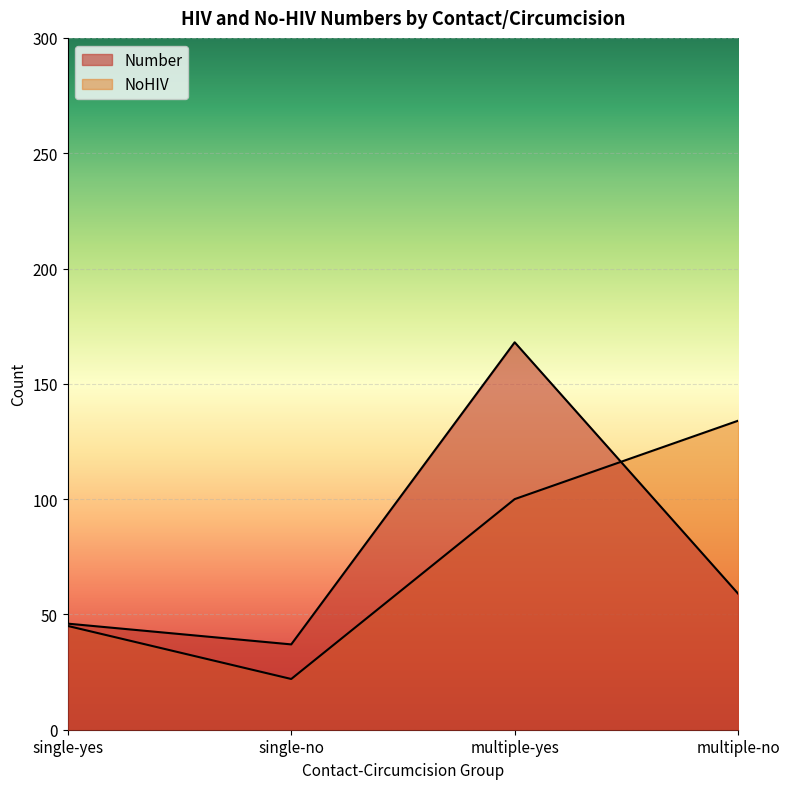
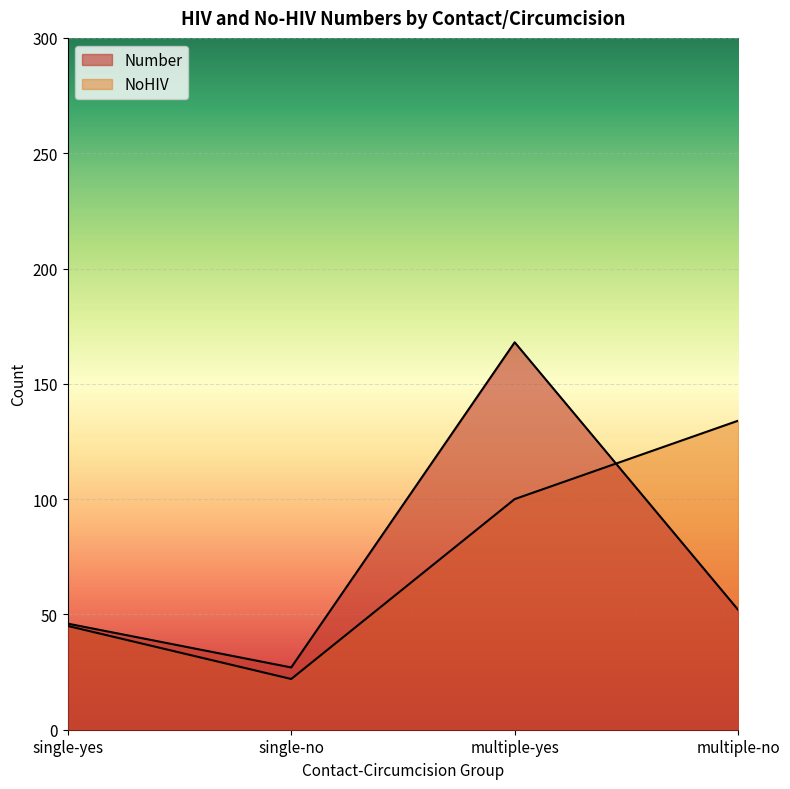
  {
    "Number": {
-     "single-no": 37,
+     "single-no": 27,
      "multiple-yes": 168,
-     "multiple-no": 59
+     "multiple-no": 52
    },
    "NoHIV": {
      "single-no": 22,
      "multiple-yes": 100,
      "multiple-no": 134
    }
  }
